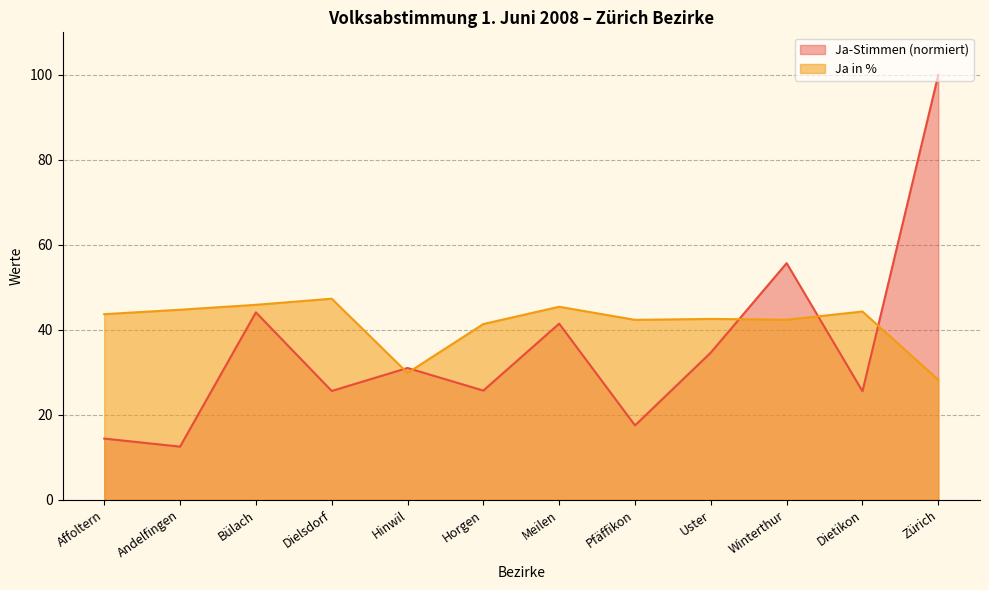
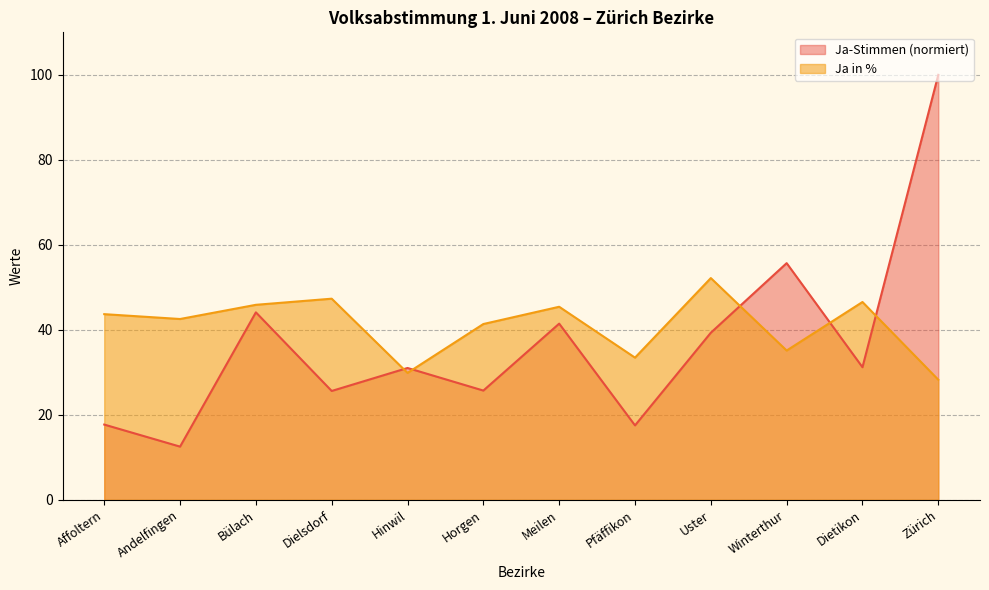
  {
    "Ja-Stimmen (normiert)": {
-     "Affoltern": 14,
+     "Affoltern": 18,
      "Andelfingen": 13,
      "Bülach": 44,
      "Dielsdorf": 26,
      "Hinwil": 31,
      "Horgen": 26,
      "Meilen": 41,
      "Pfäffikon": 18,
-     "Uster": 35,
+     "Uster": 39,
      "Winterthur": 56,
-     "Dietikon": 26
+     "Dietikon": 31
    },
    "Ja in %": {
      "Affoltern": 44,
-     "Andelfingen": 45,
+     "Andelfingen": 43,
      "Bülach": 46,
      "Dielsdorf": 47,
      "Hinwil": 30,
      "Horgen": 41,
      "Meilen": 45,
-     "Pfäffikon": 42,
-     "Uster": 43,
-     "Winterthur": 42,
-     "Dietikon": 44,
+     "Pfäffikon": 33,
+     "Uster": 52,
+     "Winterthur": 35,
+     "Dietikon": 47,
      "Zürich": 28
    }
  }
